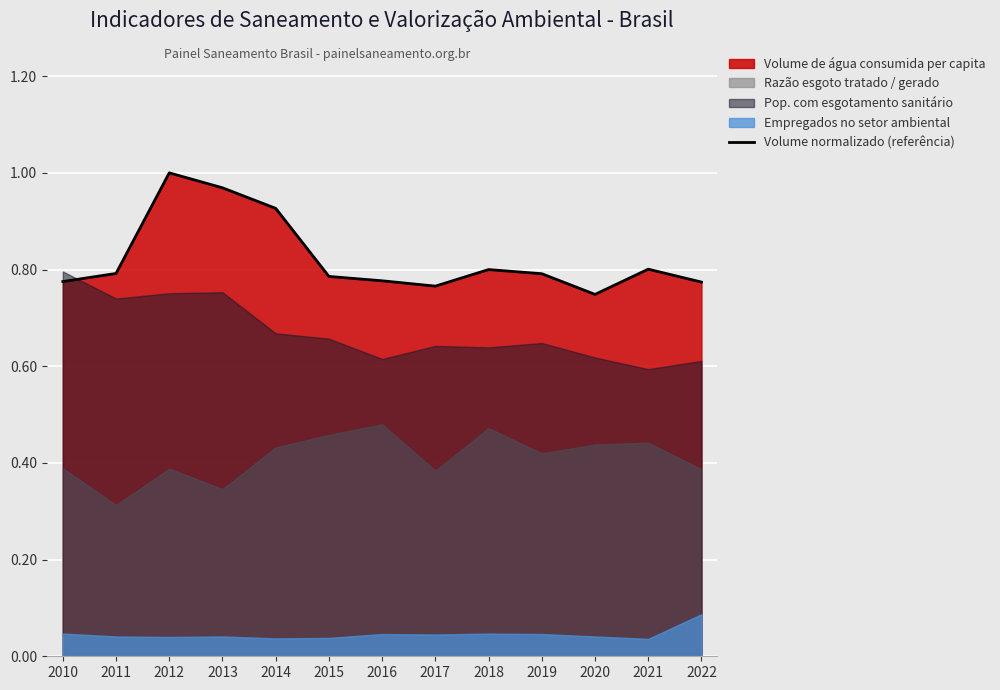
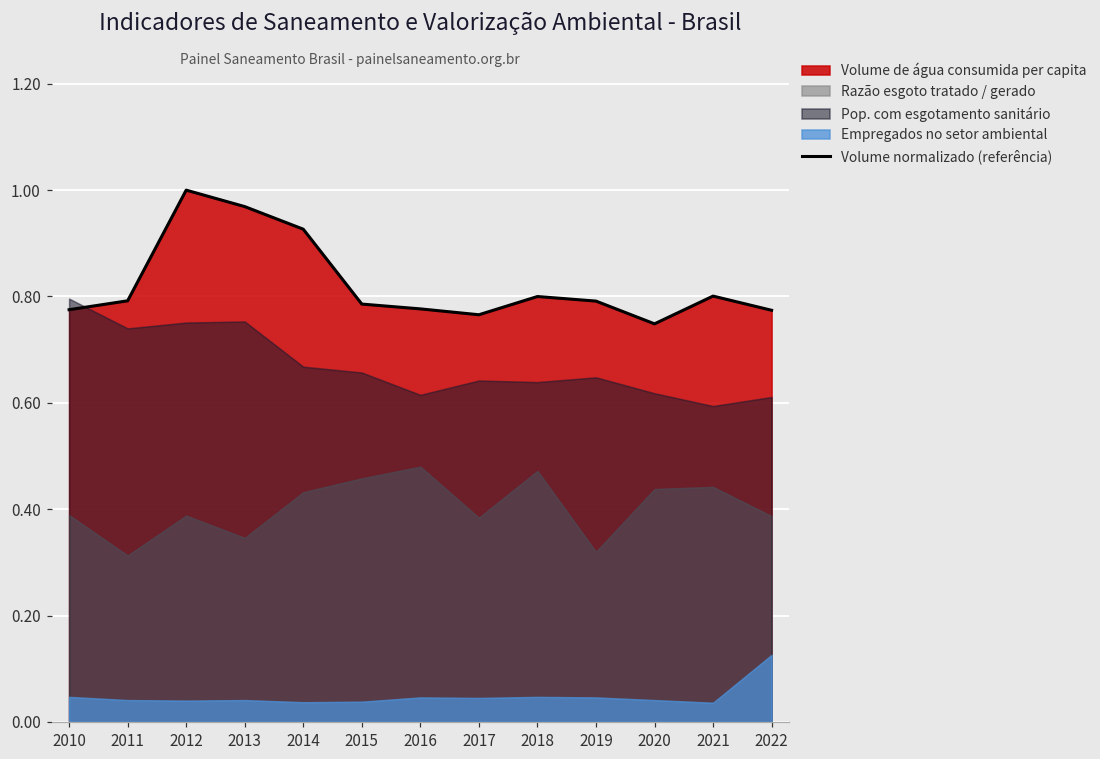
  {
    "Volume de água consumida per capita": {
      "2010": 0.78,
      "2011": 0.79,
      "2012": 1.00,
      "2013": 0.97,
      "2014": 0.93,
      "2015": 0.79,
      "2016": 0.78,
      "2017": 0.77,
      "2018": 0.80,
      "2019": 0.79,
      "2020": 0.75,
      "2021": 0.80,
      "2022": 0.77
    },
    "Razão esgoto tratado / gerado": {
      "2010": 0.39,
      "2011": 0.31,
      "2012": 0.39,
      "2013": 0.35,
      "2014": 0.43,
      "2015": 0.46,
      "2016": 0.48,
      "2017": 0.38,
      "2018": 0.47,
-     "2019": 0.42,
+     "2019": 0.32,
      "2020": 0.44,
      "2021": 0.44,
      "2022": 0.39
    },
    "Pop. com esgotamento sanitário": {
      "2010": 0.80,
      "2011": 0.74,
      "2012": 0.75,
      "2013": 0.75,
      "2014": 0.67,
      "2015": 0.66,
      "2016": 0.62,
      "2017": 0.64,
      "2018": 0.64,
      "2019": 0.65,
      "2020": 0.62,
      "2021": 0.59,
      "2022": 0.61
    },
    "Empregados no setor ambiental": {
      "2010": 0.05,
      "2011": 0.04,
      "2012": 0.04,
      "2013": 0.04,
      "2014": 0.04,
      "2015": 0.04,
      "2016": 0.05,
      "2017": 0.05,
      "2018": 0.05,
      "2019": 0.05,
      "2020": 0.04,
      "2021": 0.04,
-     "2022": 0.09
+     "2022": 0.13
    }
  }
